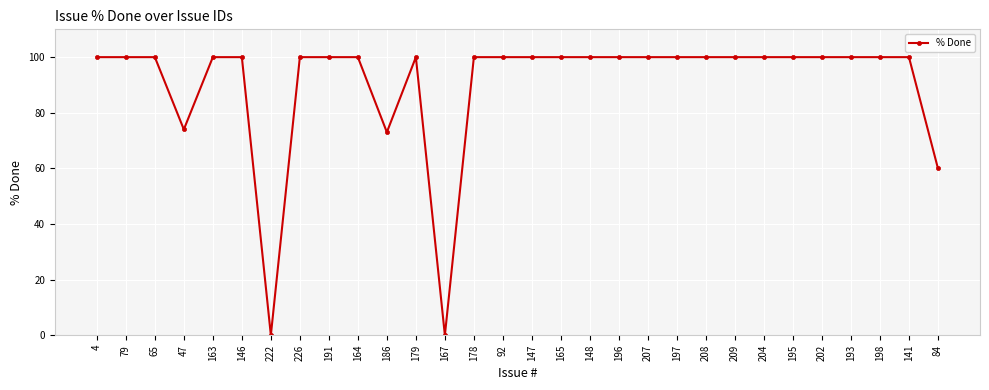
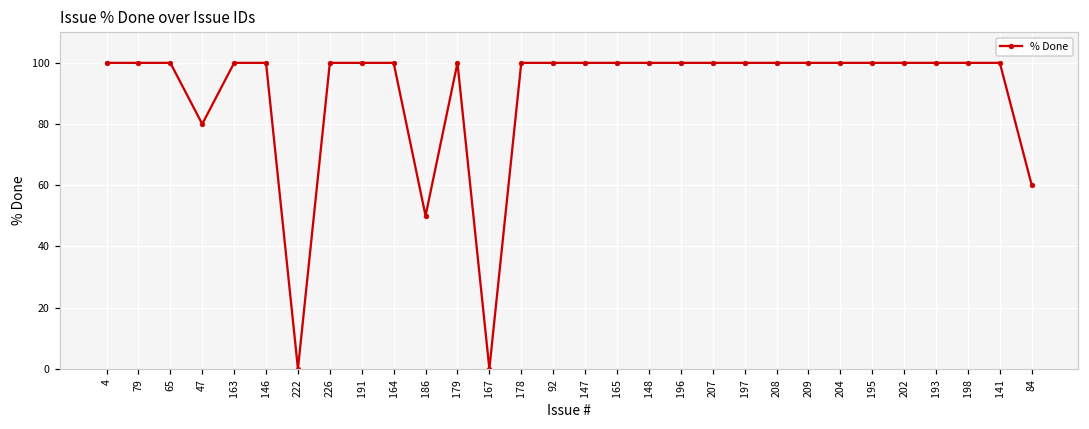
  {
    "4": 100,
    "79": 100,
    "65": 100,
-   "47": 74,
+   "47": 80,
    "163": 100,
    "146": 100,
    "222": 0,
    "226": 100,
    "191": 100,
    "164": 100,
-   "186": 73,
+   "186": 50,
    "179": 100,
    "167": 0,
    "178": 100,
    "92": 100,
    "147": 100,
    "165": 100,
    "148": 100,
    "196": 100,
    "207": 100,
    "197": 100,
    "208": 100,
    "209": 100,
    "204": 100,
    "195": 100,
    "202": 100,
    "193": 100,
    "198": 100,
    "141": 100,
    "84": 60
  }
